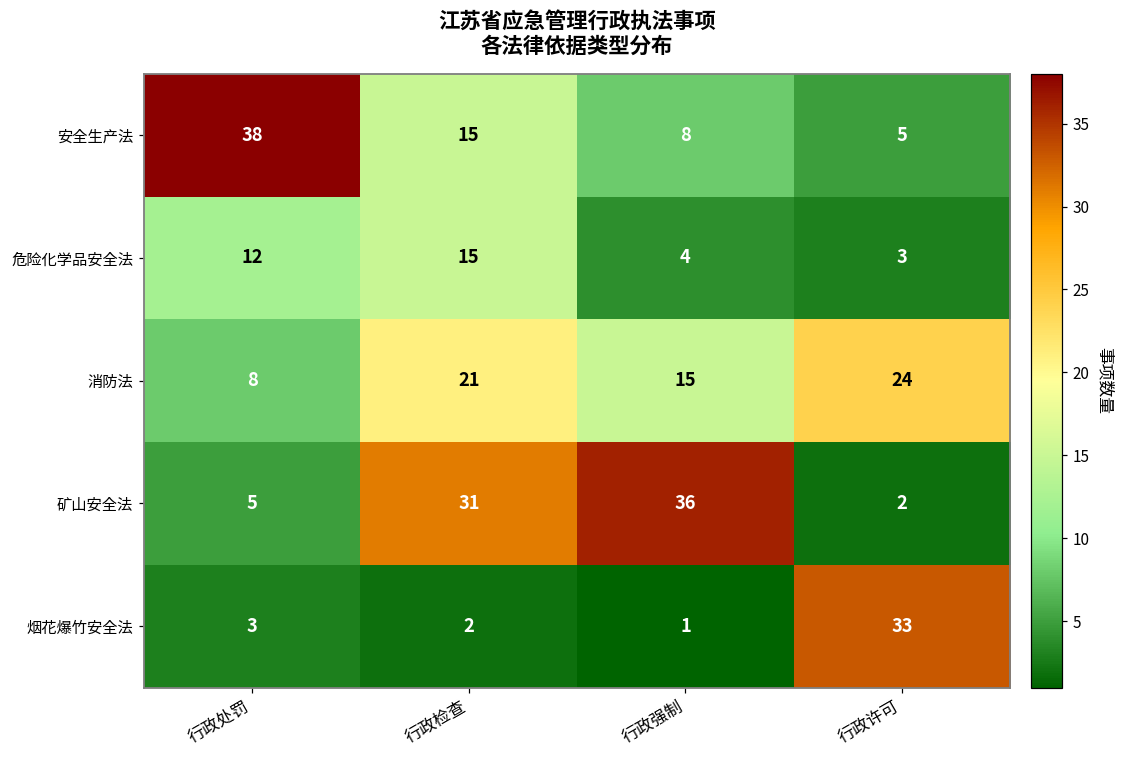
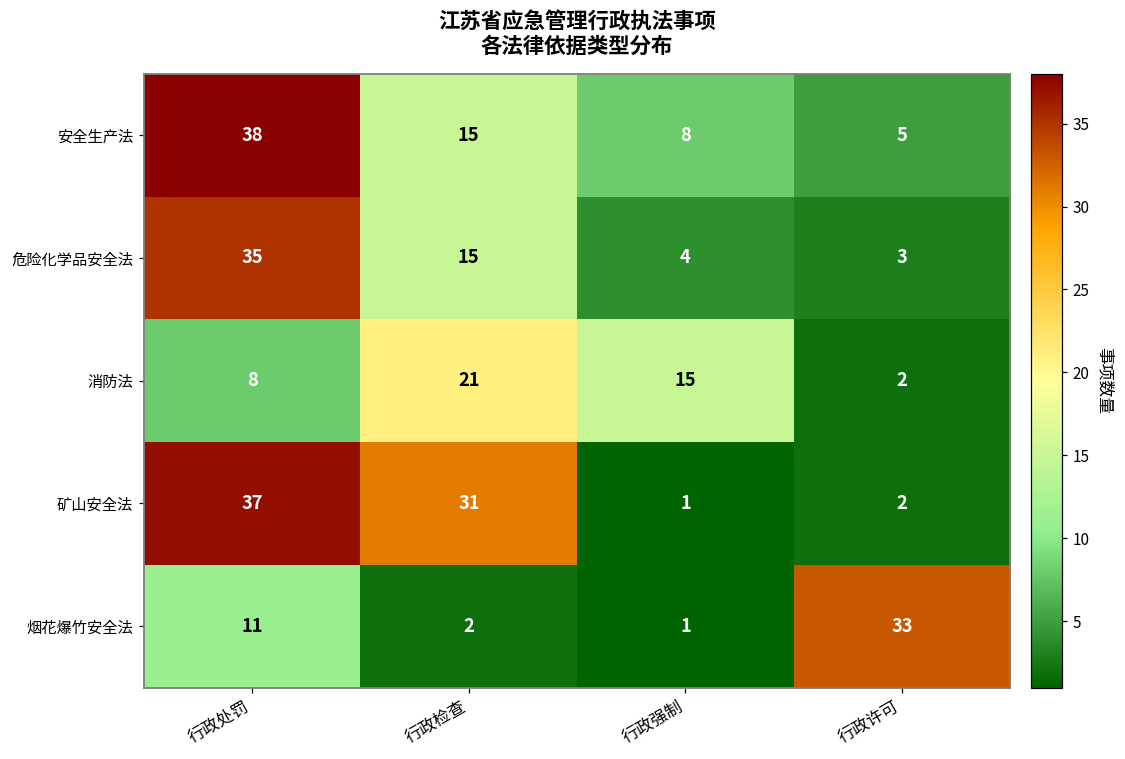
  {
    "安全生产法": {
      "行政处罚": 38,
      "行政检查": 15,
      "行政强制": 8,
      "行政许可": 5
    },
    "危险化学品安全法": {
-     "行政处罚": 12,
+     "行政处罚": 35,
      "行政检查": 15,
      "行政强制": 4,
      "行政许可": 3
    },
    "消防法": {
      "行政处罚": 8,
      "行政检查": 21,
      "行政强制": 15,
-     "行政许可": 24
+     "行政许可": 2
    },
    "矿山安全法": {
-     "行政处罚": 5,
+     "行政处罚": 37,
      "行政检查": 31,
-     "行政强制": 36,
+     "行政强制": 1,
      "行政许可": 2
    },
    "烟花爆竹安全法": {
-     "行政处罚": 3,
+     "行政处罚": 11,
      "行政检查": 2,
      "行政强制": 1,
      "行政许可": 33
    }
  }
